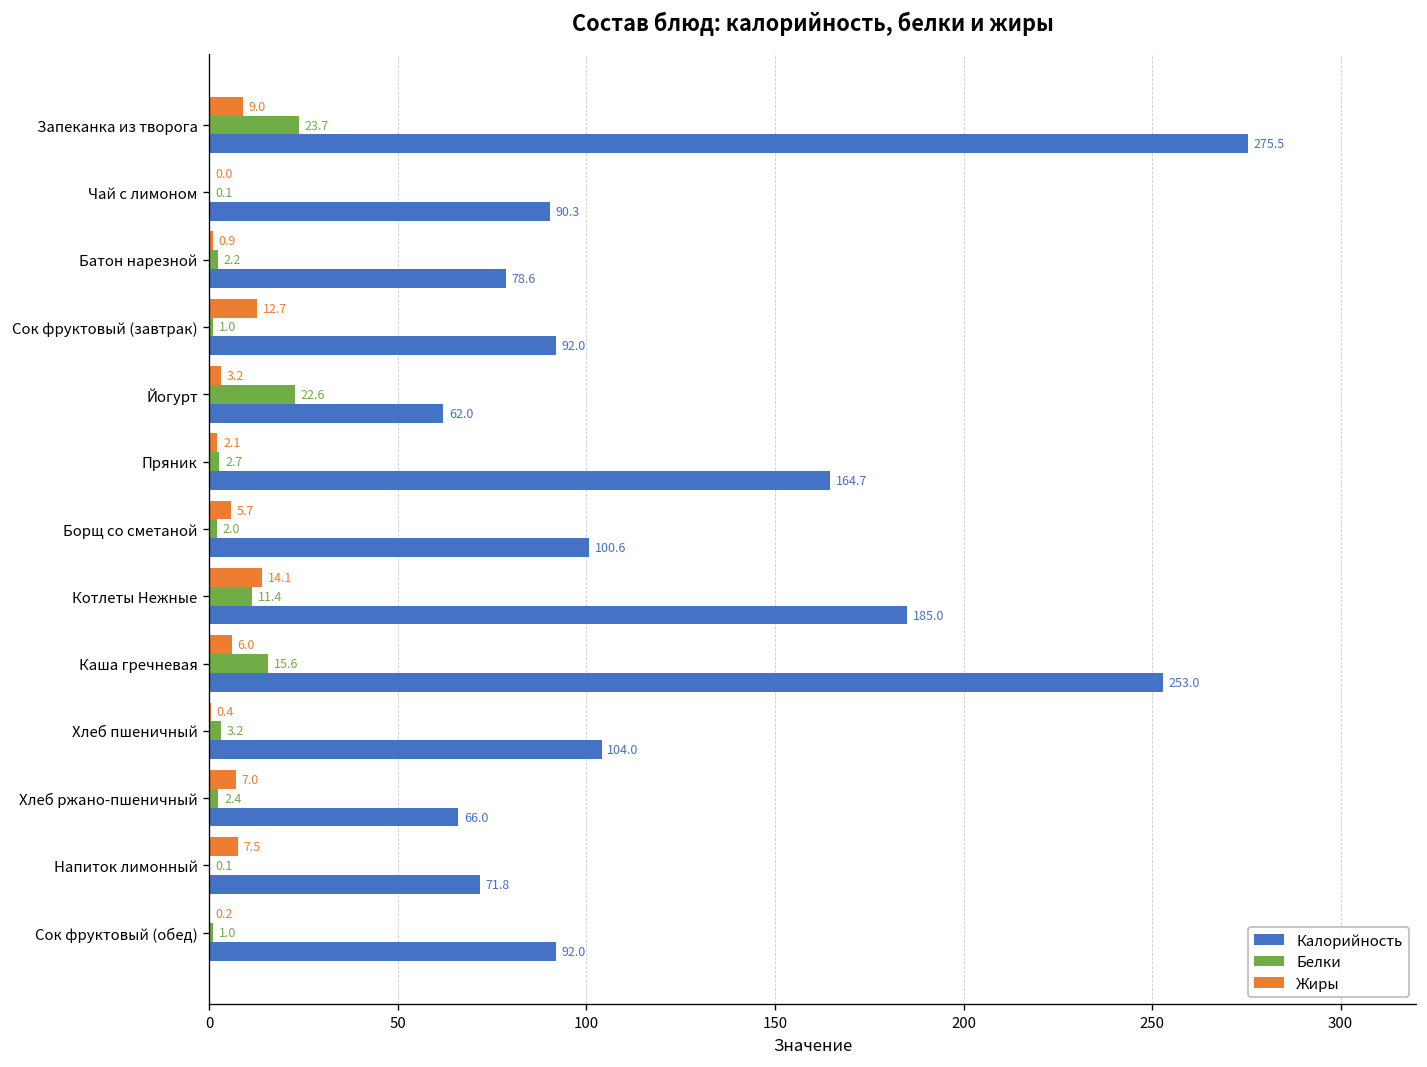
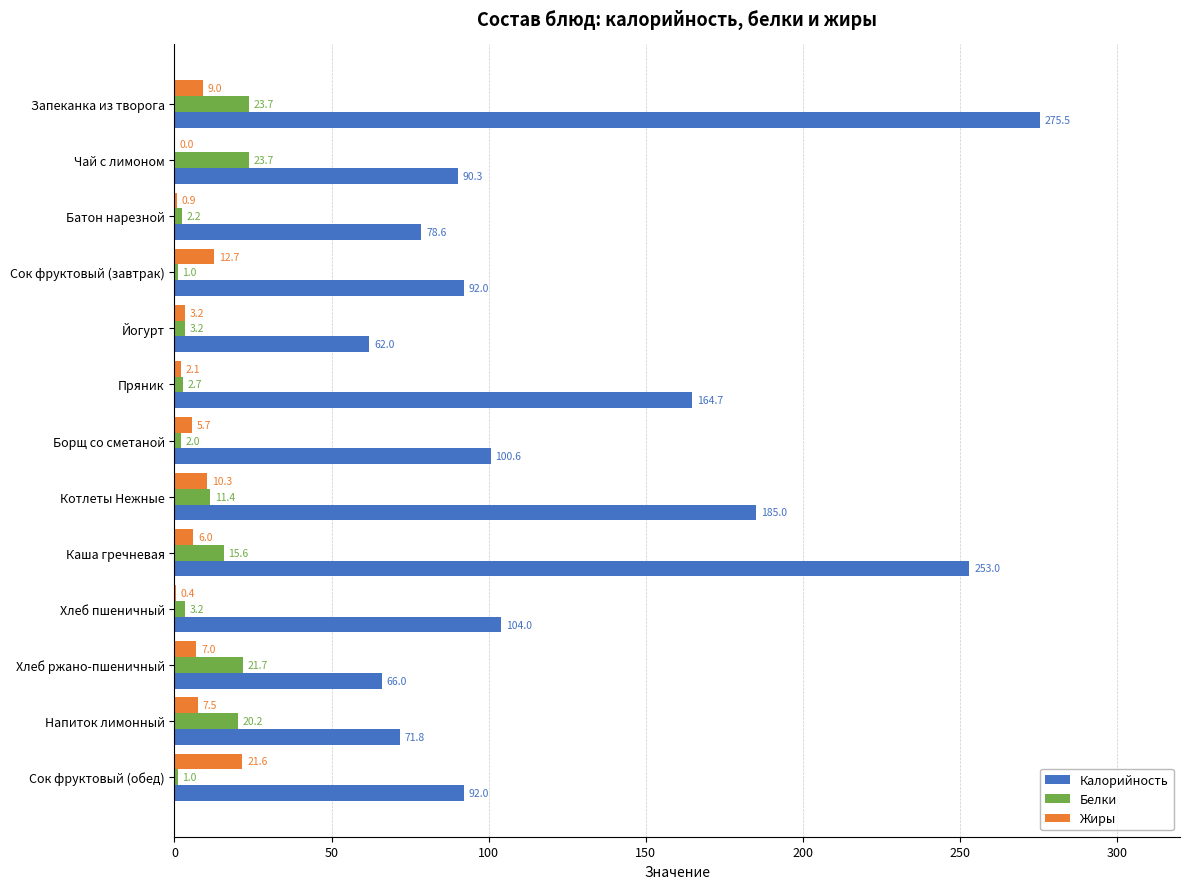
  {
    "Калорийность": {
      "Запеканка из творога": 275.5,
      "Чай с лимоном": 90.3,
      "Батон нарезной": 78.6,
      "Сок фруктовый (завтрак)": 92.0,
      "Йогурт": 62.0,
      "Пряник": 164.7,
      "Борщ со сметаной": 100.6,
      "Котлеты Нежные": 185.0,
      "Каша гречневая": 253.0,
      "Хлеб пшеничный": 104.0,
      "Хлеб ржано-пшеничный": 66.0,
      "Напиток лимонный": 71.8,
      "Сок фруктовый (обед)": 92.0
    },
    "Белки": {
      "Запеканка из творога": 23.7,
-     "Чай с лимоном": 0.1,
+     "Чай с лимоном": 23.7,
      "Батон нарезной": 2.2,
      "Сок фруктовый (завтрак)": 1.0,
-     "Йогурт": 22.6,
+     "Йогурт": 3.2,
      "Пряник": 2.7,
      "Борщ со сметаной": 2.0,
      "Котлеты Нежные": 11.4,
      "Каша гречневая": 15.6,
      "Хлеб пшеничный": 3.2,
-     "Хлеб ржано-пшеничный": 2.4,
-     "Напиток лимонный": 0.1,
+     "Хлеб ржано-пшеничный": 21.7,
+     "Напиток лимонный": 20.2,
      "Сок фруктовый (обед)": 1.0
    },
    "Жиры": {
      "Запеканка из творога": 9.0,
      "Чай с лимоном": 0.0,
      "Батон нарезной": 0.9,
      "Сок фруктовый (завтрак)": 12.7,
      "Йогурт": 3.2,
      "Пряник": 2.1,
      "Борщ со сметаной": 5.7,
-     "Котлеты Нежные": 14.1,
+     "Котлеты Нежные": 10.3,
      "Каша гречневая": 6.0,
      "Хлеб пшеничный": 0.4,
      "Хлеб ржано-пшеничный": 7.0,
      "Напиток лимонный": 7.5,
-     "Сок фруктовый (обед)": 0.2
+     "Сок фруктовый (обед)": 21.6
    }
  }
